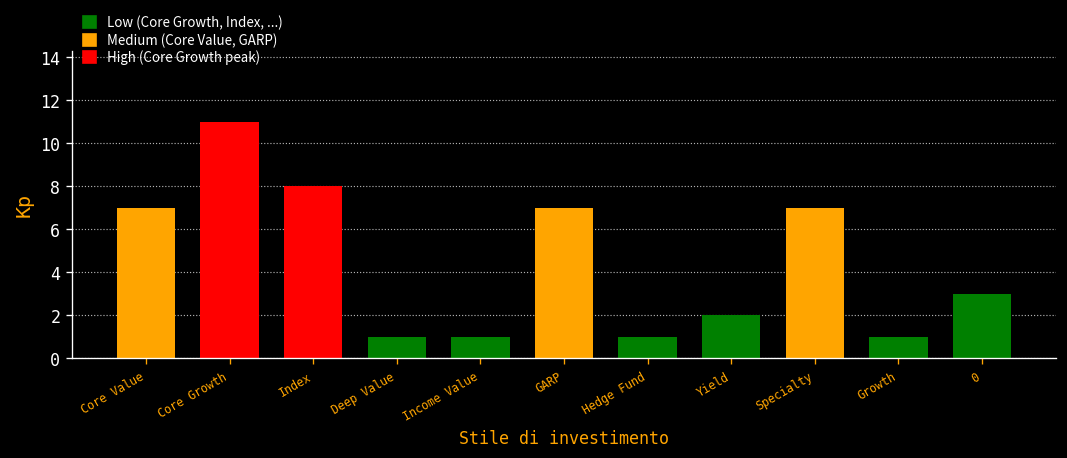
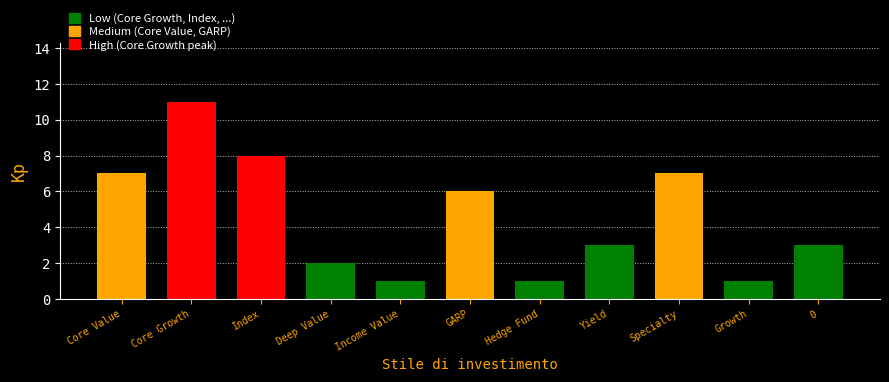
  {
    "Core Value": 7,
    "Core Growth": 11,
    "Index": 8,
-   "Deep Value": 1,
+   "Deep Value": 2,
    "Income Value": 1,
-   "GARP": 7,
+   "GARP": 6,
    "Hedge Fund": 1,
-   "Yield": 2,
+   "Yield": 3,
    "Specialty": 7,
    "Growth": 1,
    "0": 3
  }
